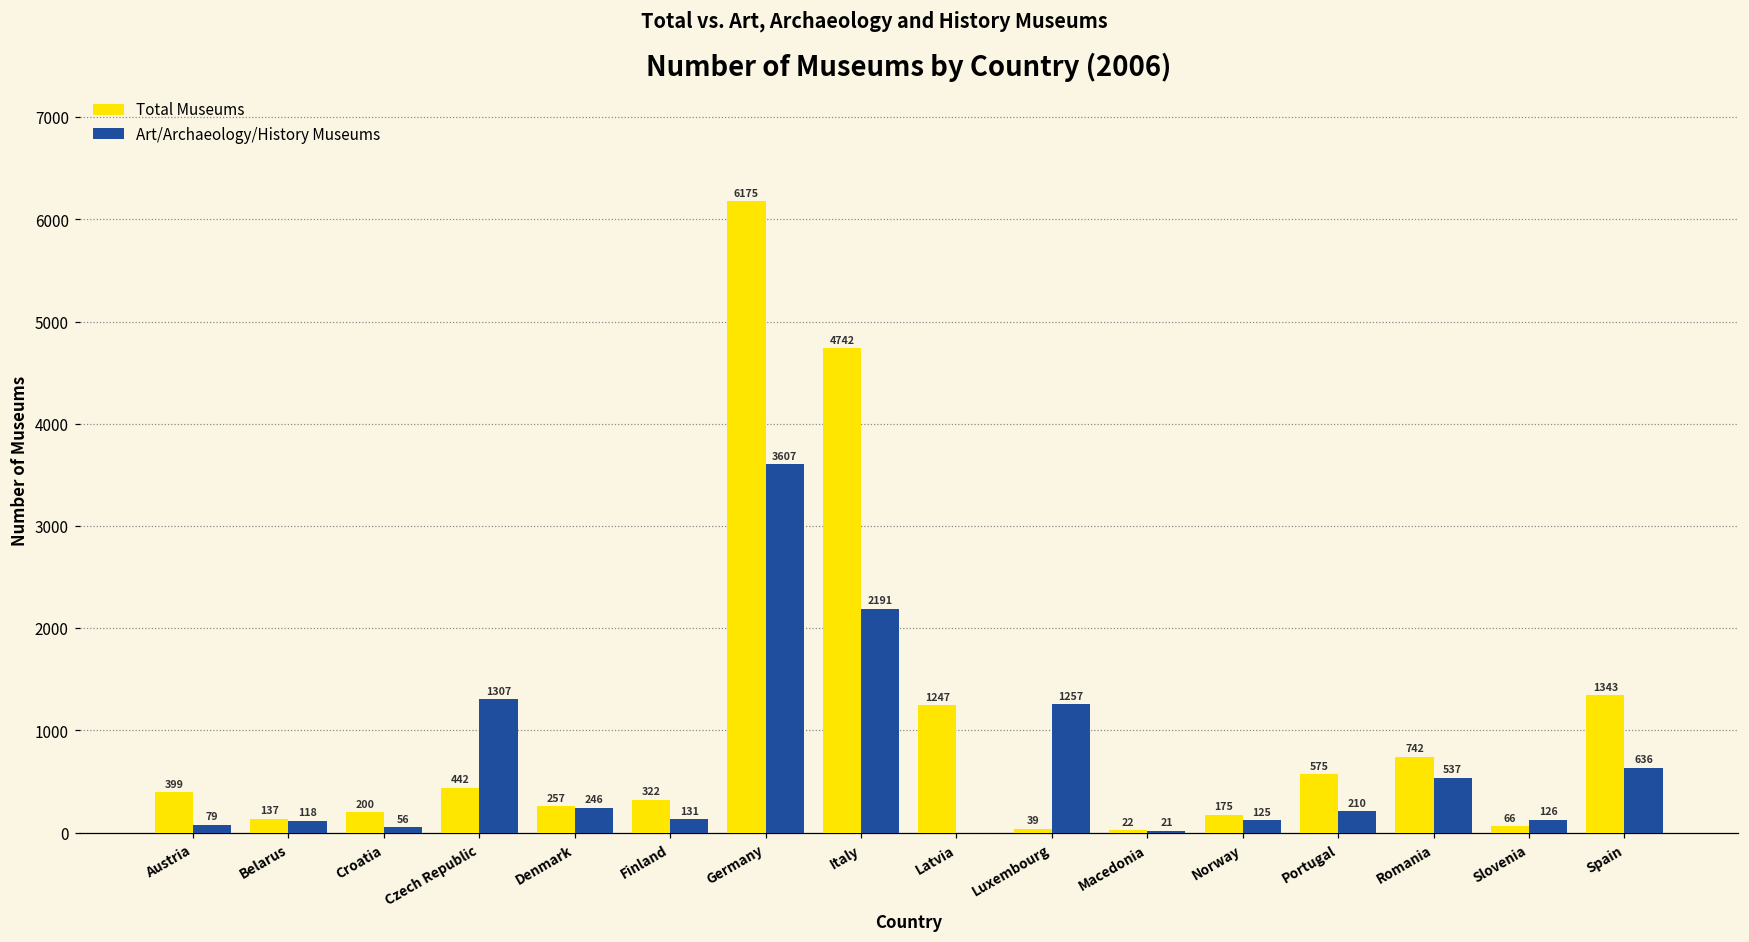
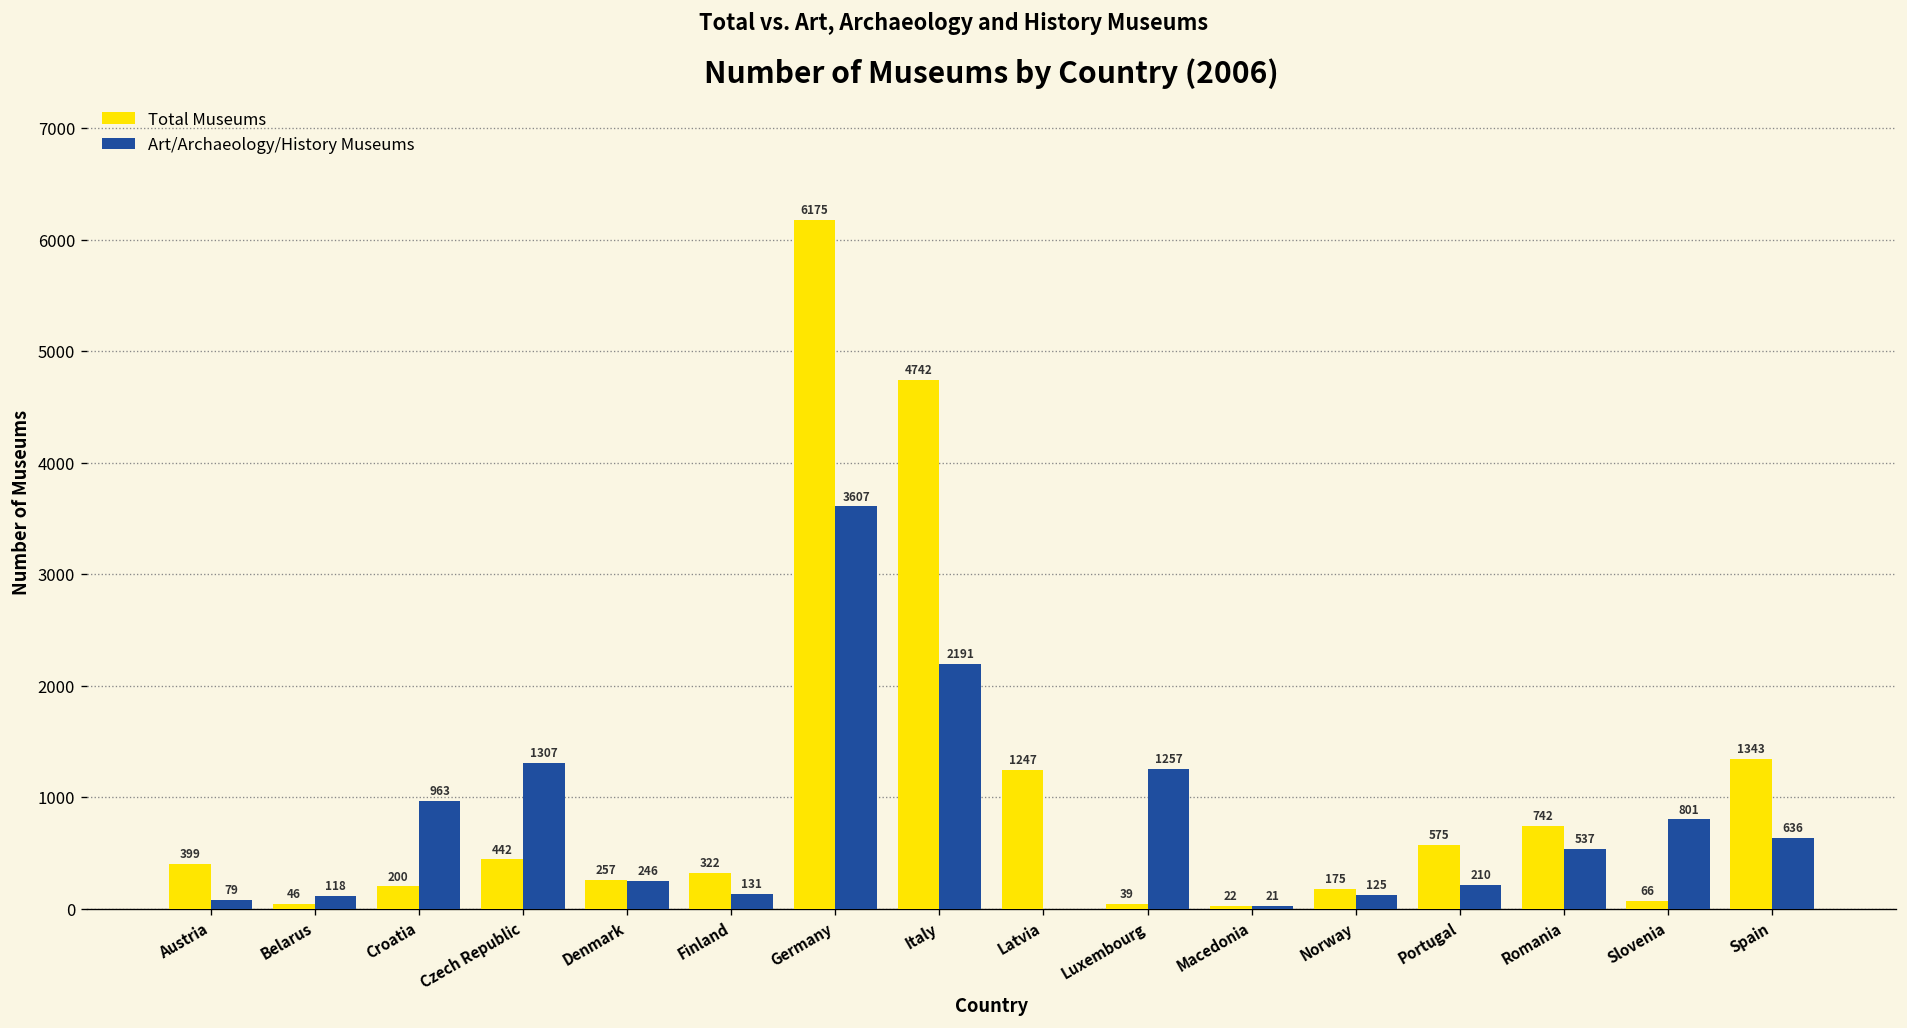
  {
    "Total Museums": {
      "Austria": 399,
-     "Belarus": 137,
+     "Belarus": 46,
      "Croatia": 200,
      "Czech Republic": 442,
      "Denmark": 257,
      "Finland": 322,
      "Germany": 6175,
      "Italy": 4742,
      "Latvia": 1247,
      "Luxembourg": 39,
      "Macedonia": 22,
      "Norway": 175,
      "Portugal": 575,
      "Romania": 742,
      "Slovenia": 66,
      "Spain": 1343
    },
    "Art/Archaeology/History Museums": {
      "Austria": 79,
      "Belarus": 118,
-     "Croatia": 56,
+     "Croatia": 963,
      "Czech Republic": 1307,
      "Denmark": 246,
      "Finland": 131,
      "Germany": 3607,
      "Italy": 2191,
      "Luxembourg": 1257,
      "Macedonia": 21,
      "Norway": 125,
      "Portugal": 210,
      "Romania": 537,
-     "Slovenia": 126,
+     "Slovenia": 801,
      "Spain": 636
    }
  }
